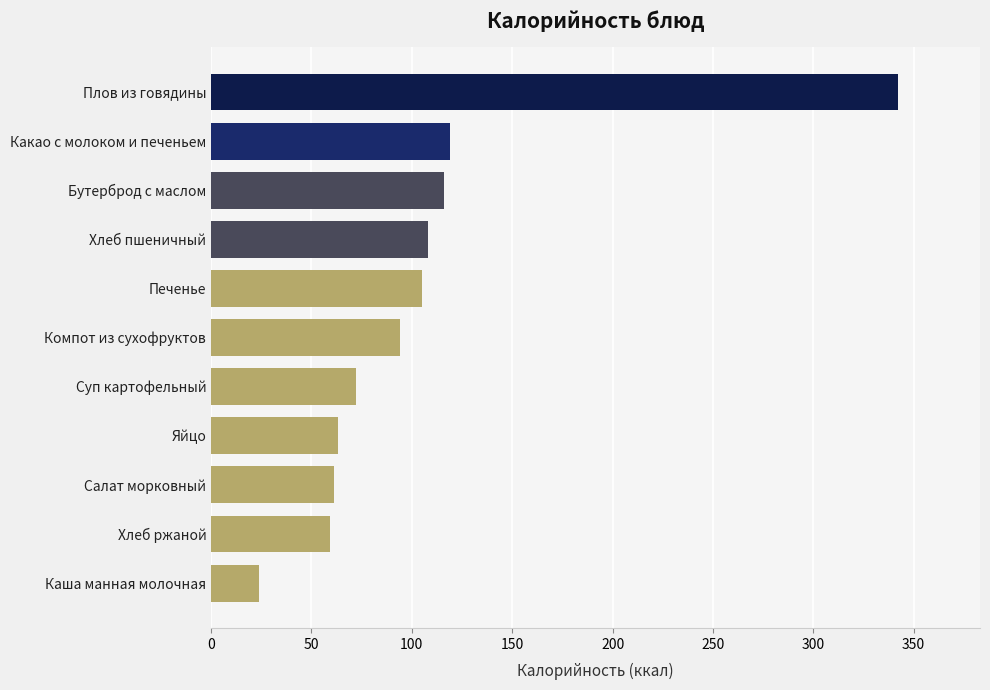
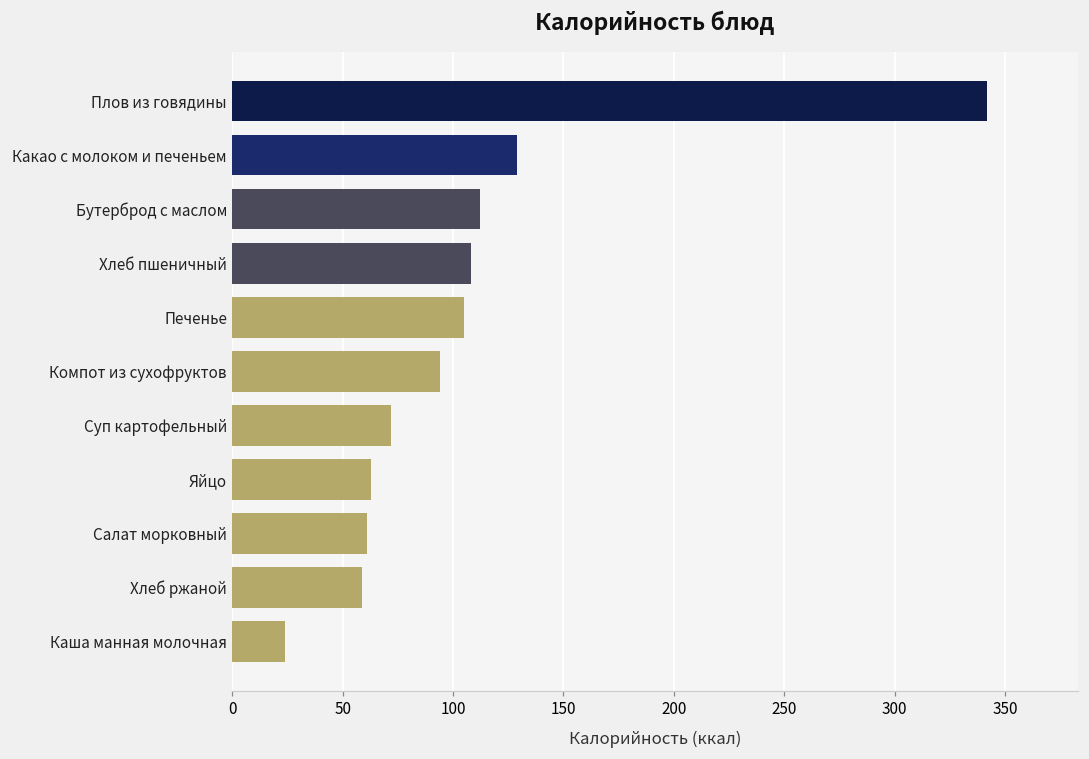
  {
    "Плов из говядины": 342,
-   "Какао с молоком и печеньем": 119,
-   "Бутерброд с маслом": 116,
+   "Какао с молоком и печеньем": 129,
+   "Бутерброд с маслом": 112,
    "Хлеб пшеничный": 108,
    "Печенье": 105,
    "Компот из сухофруктов": 94,
    "Суп картофельный": 72,
    "Яйцо": 63,
    "Салат морковный": 61,
    "Хлеб ржаной": 59,
    "Каша манная молочная": 24
  }
